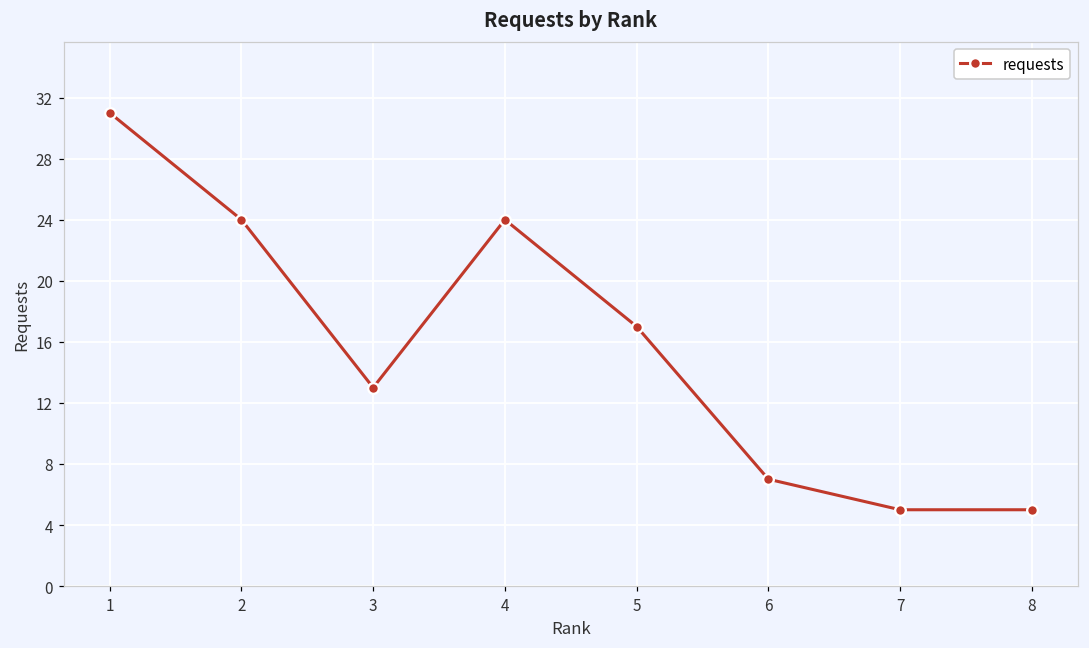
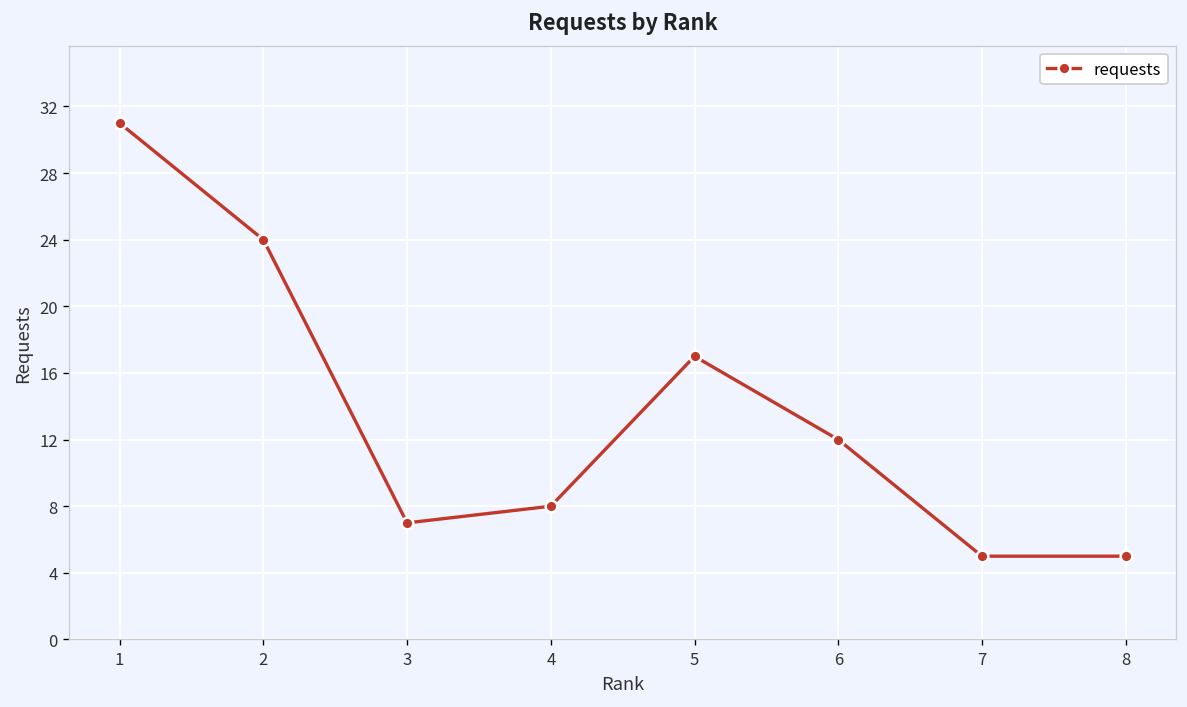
  {
    "1": 31,
    "2": 24,
-   "3": 13,
-   "4": 24,
+   "3": 7,
+   "4": 8,
    "5": 17,
-   "6": 7,
+   "6": 12,
    "7": 5,
    "8": 5
  }
